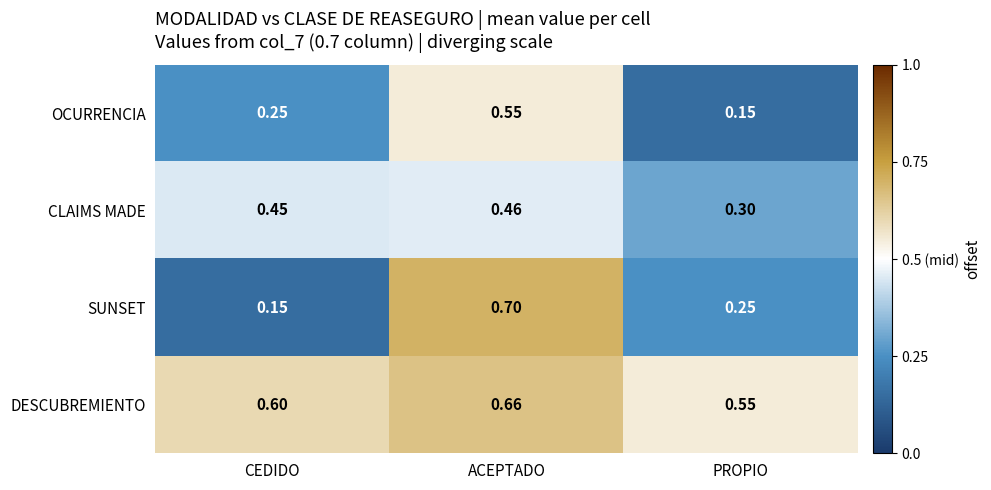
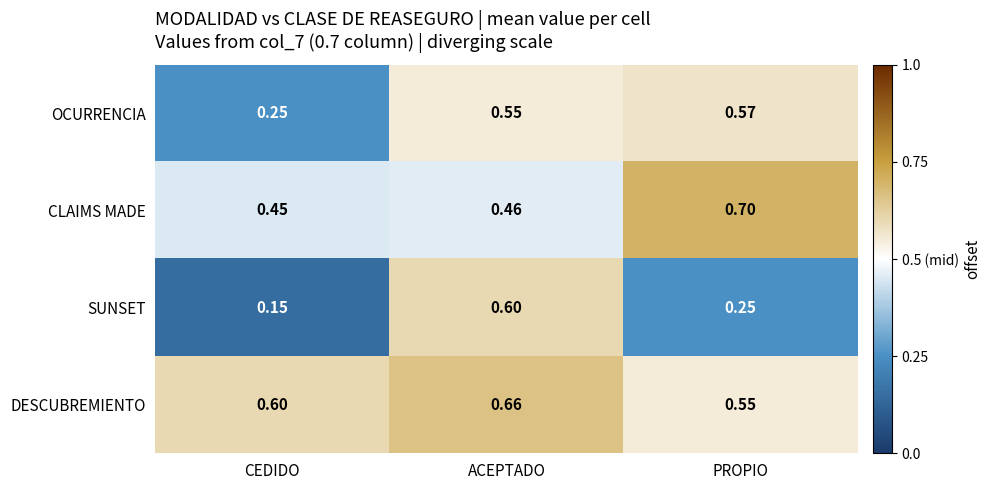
  {
    "OCURRENCIA": {
      "CEDIDO": 0.25,
      "ACEPTADO": 0.55,
-     "PROPIO": 0.15
+     "PROPIO": 0.57
    },
    "CLAIMS MADE": {
      "CEDIDO": 0.45,
      "ACEPTADO": 0.46,
-     "PROPIO": 0.30
+     "PROPIO": 0.70
    },
    "SUNSET": {
      "CEDIDO": 0.15,
-     "ACEPTADO": 0.70,
+     "ACEPTADO": 0.60,
      "PROPIO": 0.25
    },
    "DESCUBREMIENTO": {
      "CEDIDO": 0.60,
      "ACEPTADO": 0.66,
      "PROPIO": 0.55
    }
  }
